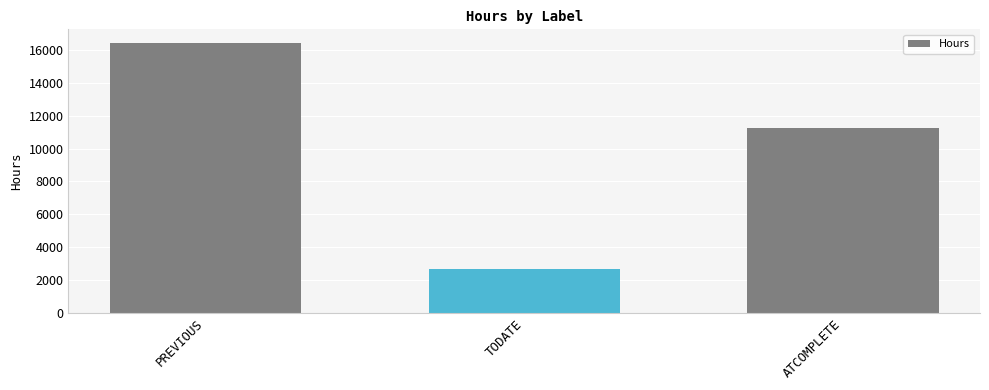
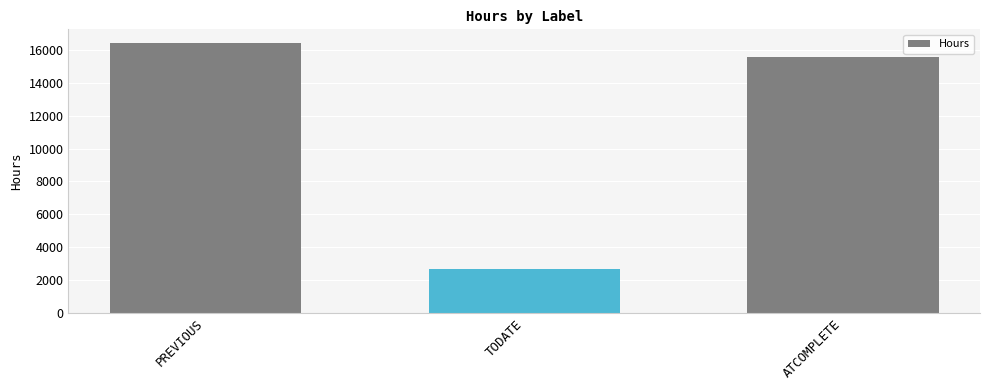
  {
    "PREVIOUS": 16400,
    "TODATE": 2600,
-   "ATCOMPLETE": 11300
+   "ATCOMPLETE": 15600
  }
